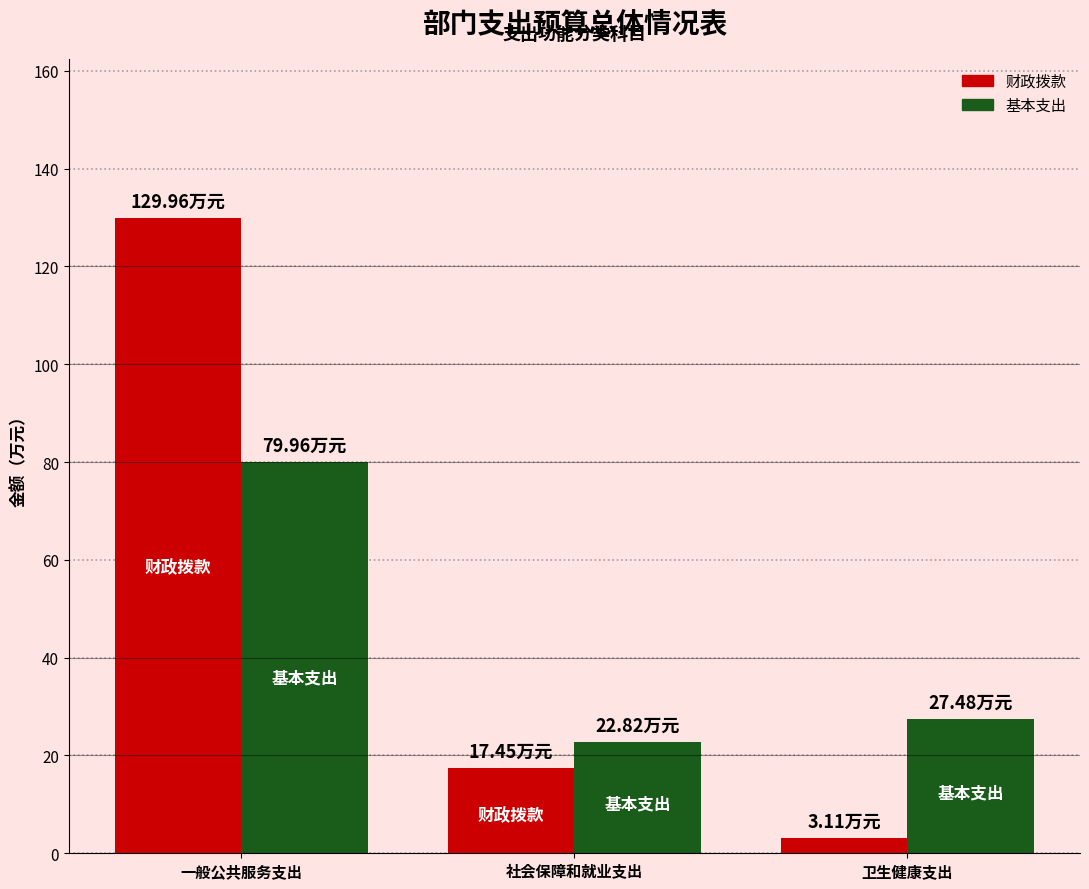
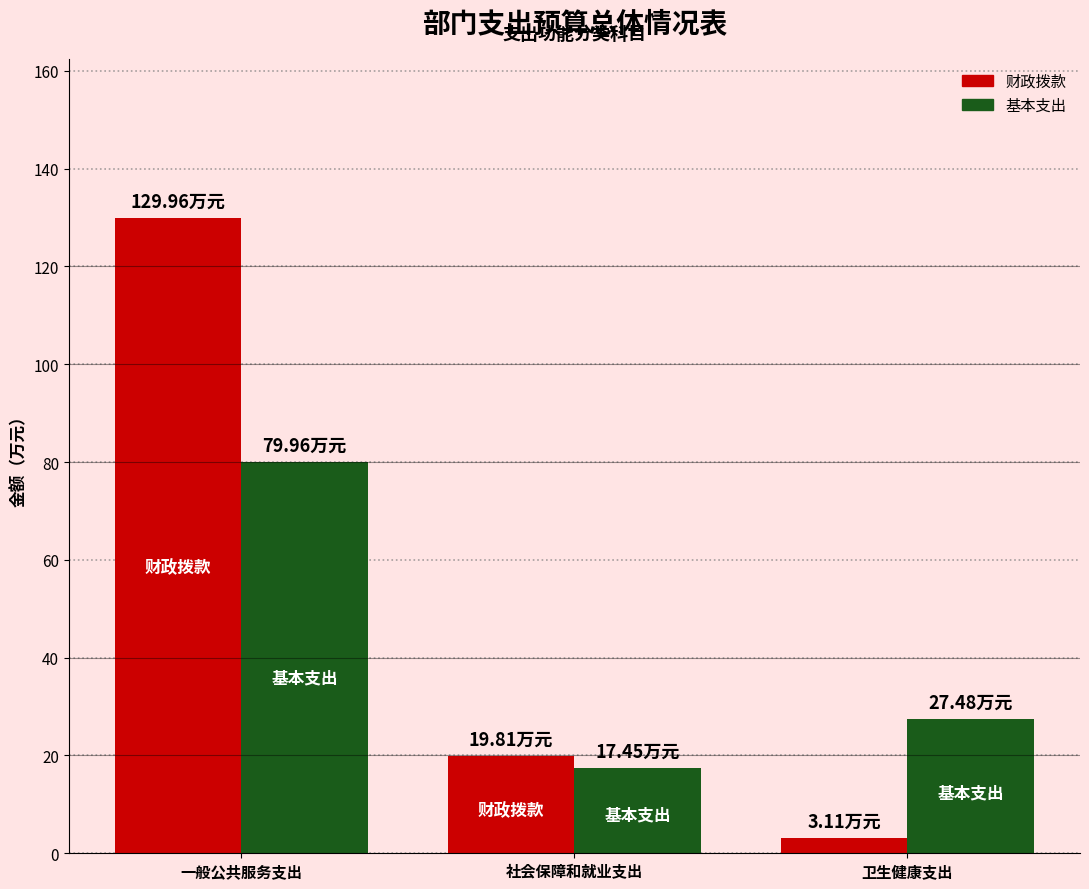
  {
    "财政拨款": {
      "一般公共服务支出": 129.96,
-     "社会保障和就业支出": 17.45,
+     "社会保障和就业支出": 19.81,
      "卫生健康支出": 3.11
    },
    "基本支出": {
      "一般公共服务支出": 79.96,
-     "社会保障和就业支出": 22.82,
+     "社会保障和就业支出": 17.45,
      "卫生健康支出": 27.48
    }
  }
